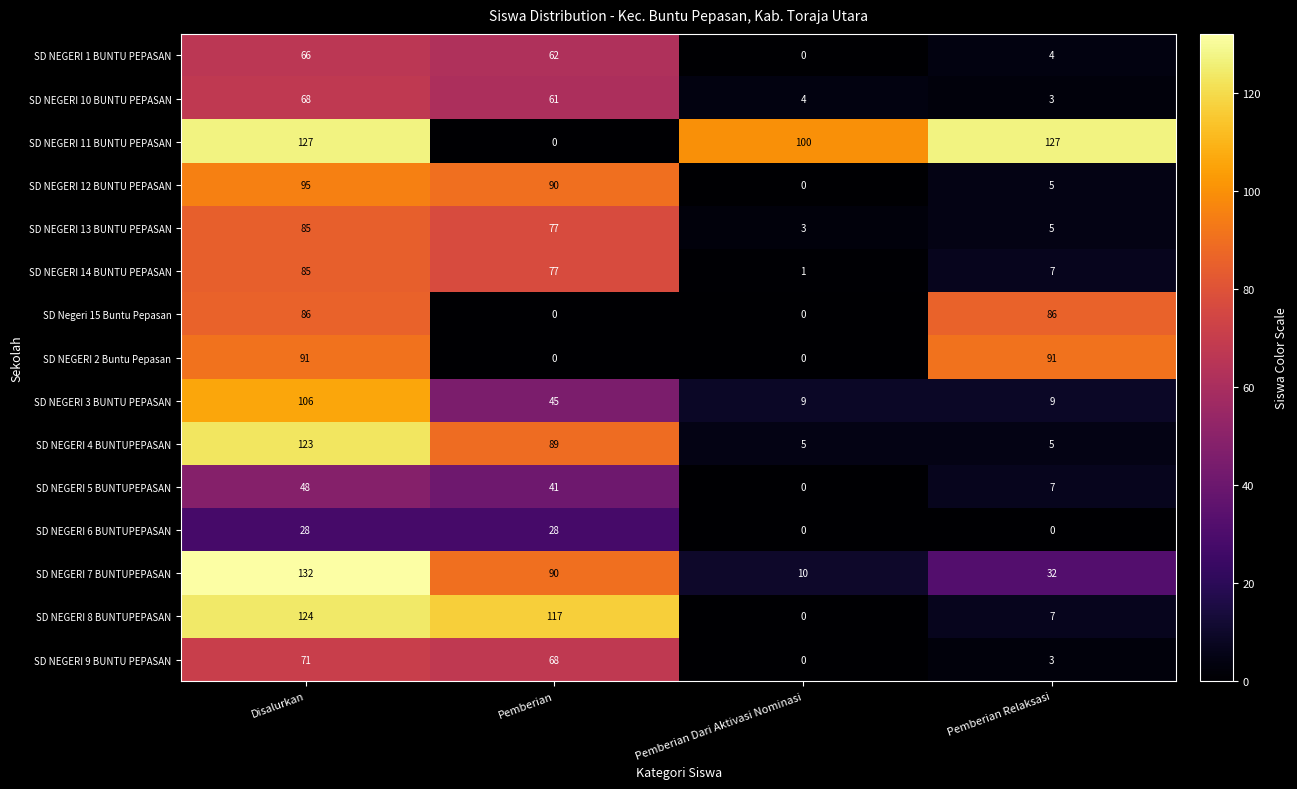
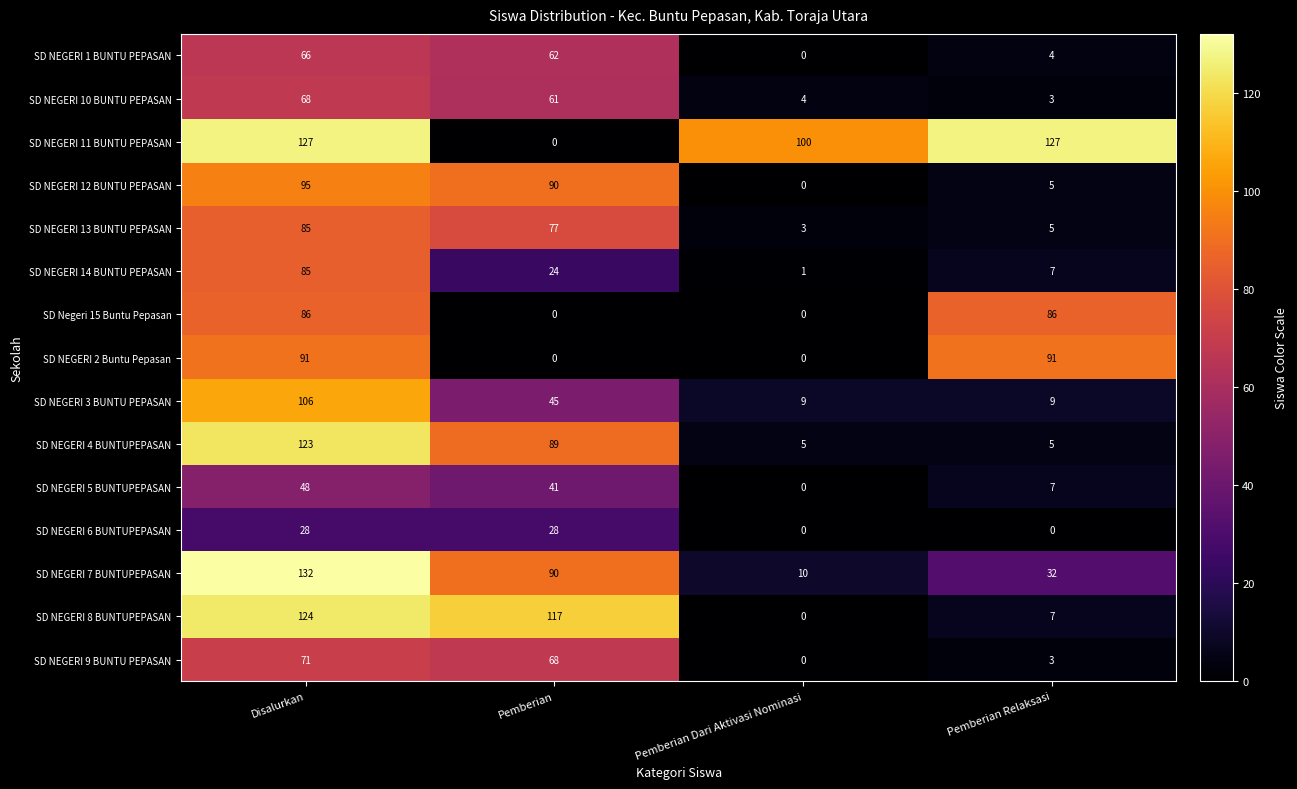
  {
    "SD NEGERI 1 BUNTU PEPASAN": {
      "Disalurkan": 66,
      "Pemberian": 62,
      "Pemberian Dari Aktivasi Nominasi": 0,
      "Pemberian Relaksasi": 4
    },
    "SD NEGERI 10 BUNTU PEPASAN": {
      "Disalurkan": 68,
      "Pemberian": 61,
      "Pemberian Dari Aktivasi Nominasi": 4,
      "Pemberian Relaksasi": 3
    },
    "SD NEGERI 11 BUNTU PEPASAN": {
      "Disalurkan": 127,
      "Pemberian": 0,
      "Pemberian Dari Aktivasi Nominasi": 100,
      "Pemberian Relaksasi": 127
    },
    "SD NEGERI 12 BUNTU PEPASAN": {
      "Disalurkan": 95,
      "Pemberian": 90,
      "Pemberian Dari Aktivasi Nominasi": 0,
      "Pemberian Relaksasi": 5
    },
    "SD NEGERI 13 BUNTU PEPASAN": {
      "Disalurkan": 85,
      "Pemberian": 77,
      "Pemberian Dari Aktivasi Nominasi": 3,
      "Pemberian Relaksasi": 5
    },
    "SD NEGERI 14 BUNTU PEPASAN": {
      "Disalurkan": 85,
-     "Pemberian": 77,
+     "Pemberian": 24,
      "Pemberian Dari Aktivasi Nominasi": 1,
      "Pemberian Relaksasi": 7
    },
    "SD Negeri 15 Buntu Pepasan": {
      "Disalurkan": 86,
      "Pemberian": 0,
      "Pemberian Dari Aktivasi Nominasi": 0,
      "Pemberian Relaksasi": 86
    },
    "SD NEGERI 2 Buntu Pepasan": {
      "Disalurkan": 91,
      "Pemberian": 0,
      "Pemberian Dari Aktivasi Nominasi": 0,
      "Pemberian Relaksasi": 91
    },
    "SD NEGERI 3 BUNTU PEPASAN": {
      "Disalurkan": 106,
      "Pemberian": 45,
      "Pemberian Dari Aktivasi Nominasi": 9,
      "Pemberian Relaksasi": 9
    },
    "SD NEGERI 4 BUNTUPEPASAN": {
      "Disalurkan": 123,
      "Pemberian": 89,
      "Pemberian Dari Aktivasi Nominasi": 5,
      "Pemberian Relaksasi": 5
    },
    "SD NEGERI 5 BUNTUPEPASAN": {
      "Disalurkan": 48,
      "Pemberian": 41,
      "Pemberian Dari Aktivasi Nominasi": 0,
      "Pemberian Relaksasi": 7
    },
    "SD NEGERI 6 BUNTUPEPASAN": {
      "Disalurkan": 28,
      "Pemberian": 28,
      "Pemberian Dari Aktivasi Nominasi": 0,
      "Pemberian Relaksasi": 0
    },
    "SD NEGERI 7 BUNTUPEPASAN": {
      "Disalurkan": 132,
      "Pemberian": 90,
      "Pemberian Dari Aktivasi Nominasi": 10,
      "Pemberian Relaksasi": 32
    },
    "SD NEGERI 8 BUNTUPEPASAN": {
      "Disalurkan": 124,
      "Pemberian": 117,
      "Pemberian Dari Aktivasi Nominasi": 0,
      "Pemberian Relaksasi": 7
    },
    "SD NEGERI 9 BUNTU PEPASAN": {
      "Disalurkan": 71,
      "Pemberian": 68,
      "Pemberian Dari Aktivasi Nominasi": 0,
      "Pemberian Relaksasi": 3
    }
  }
